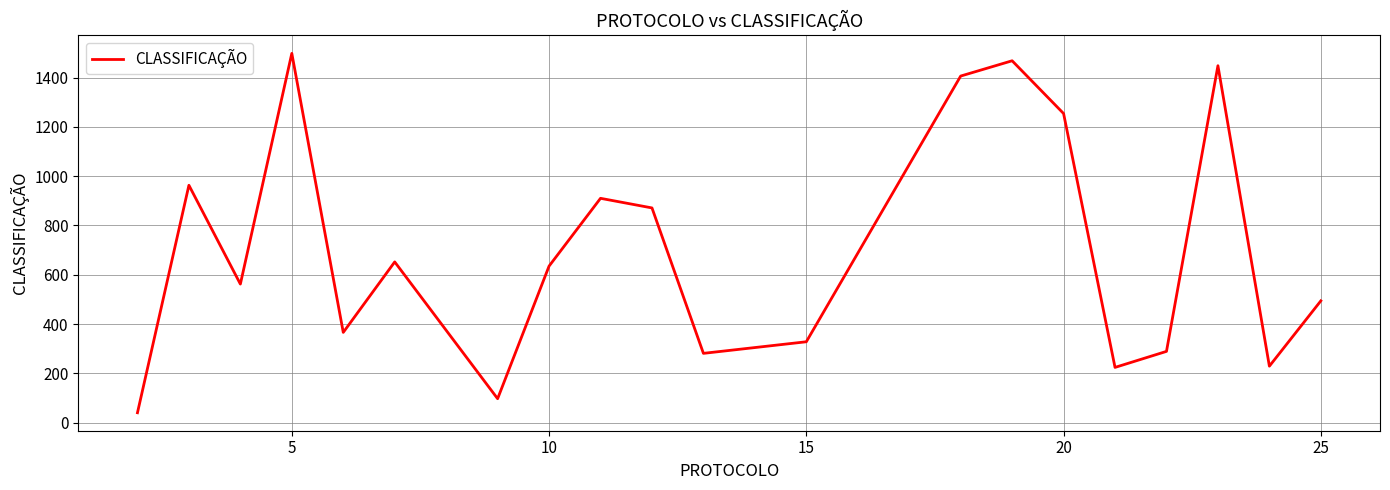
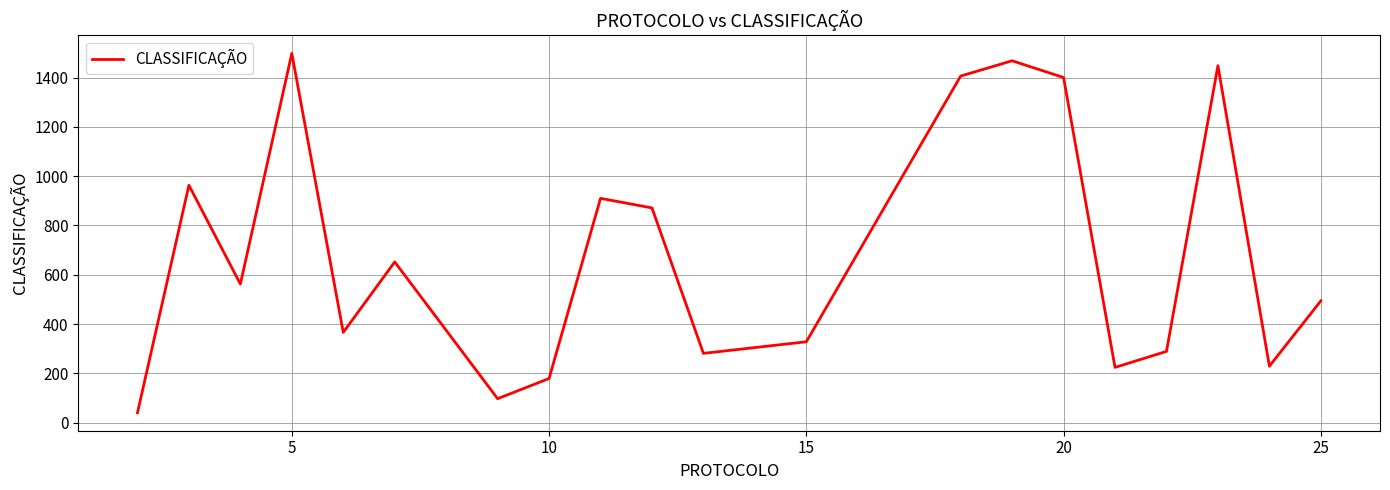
  {
    "5": 1500,
-   "10": 640,
+   "10": 180,
    "15": 330,
-   "20": 1250,
+   "20": 1400,
    "25": 490
  }
